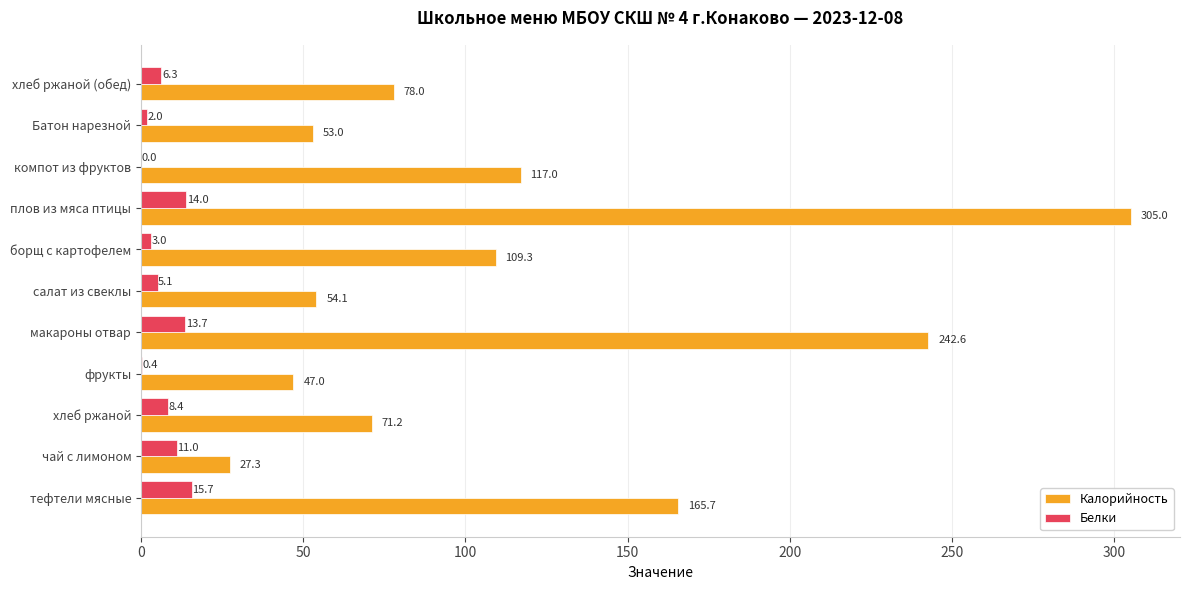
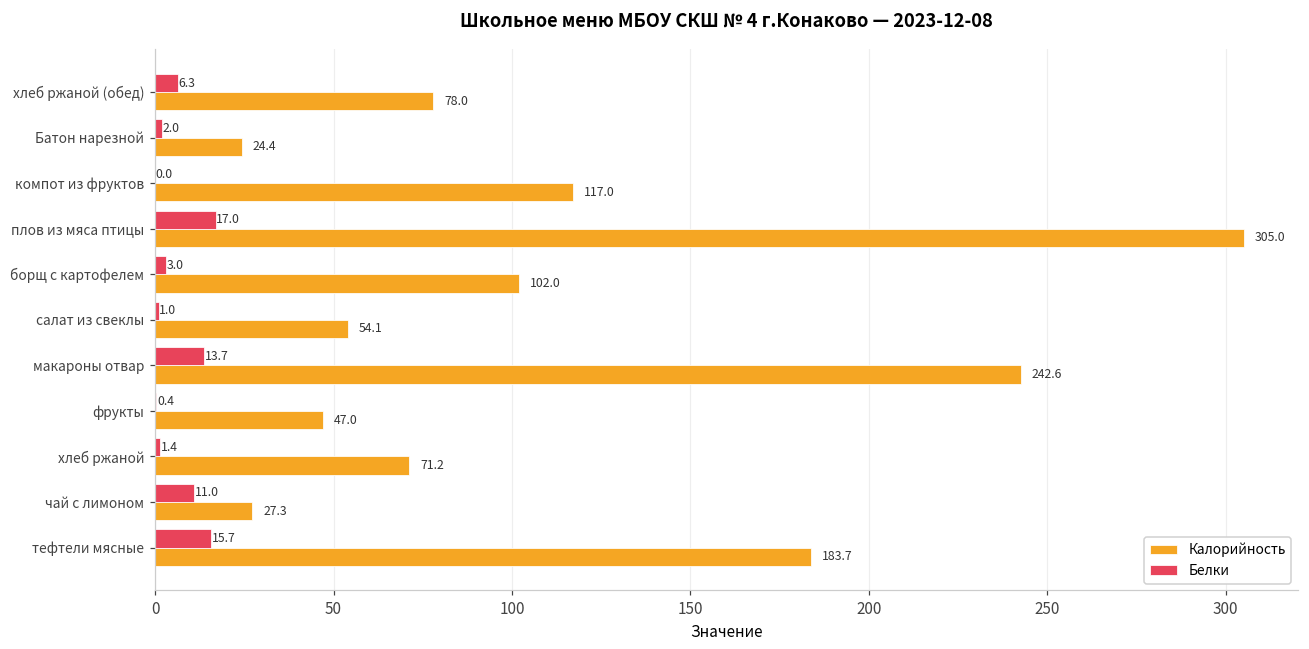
  {
    "Калорийность": {
      "хлеб ржаной (обед)": 78.0,
-     "Батон нарезной": 53.0,
+     "Батон нарезной": 24.4,
      "компот из фруктов": 117.0,
      "плов из мяса птицы": 305.0,
-     "борщ с картофелем": 109.3,
+     "борщ с картофелем": 102.0,
      "салат из свеклы": 54.1,
      "макароны отвар": 242.6,
      "фрукты": 47.0,
      "хлеб ржаной": 71.2,
      "чай с лимоном": 27.3,
-     "тефтели мясные": 165.7
+     "тефтели мясные": 183.7
    },
    "Белки": {
      "хлеб ржаной (обед)": 6.3,
      "Батон нарезной": 2.0,
      "компот из фруктов": 0.0,
-     "плов из мяса птицы": 14.0,
+     "плов из мяса птицы": 17.0,
      "борщ с картофелем": 3.0,
-     "салат из свеклы": 5.1,
+     "салат из свеклы": 1.0,
      "макароны отвар": 13.7,
      "фрукты": 0.4,
-     "хлеб ржаной": 8.4,
+     "хлеб ржаной": 1.4,
      "чай с лимоном": 11.0,
      "тефтели мясные": 15.7
    }
  }
